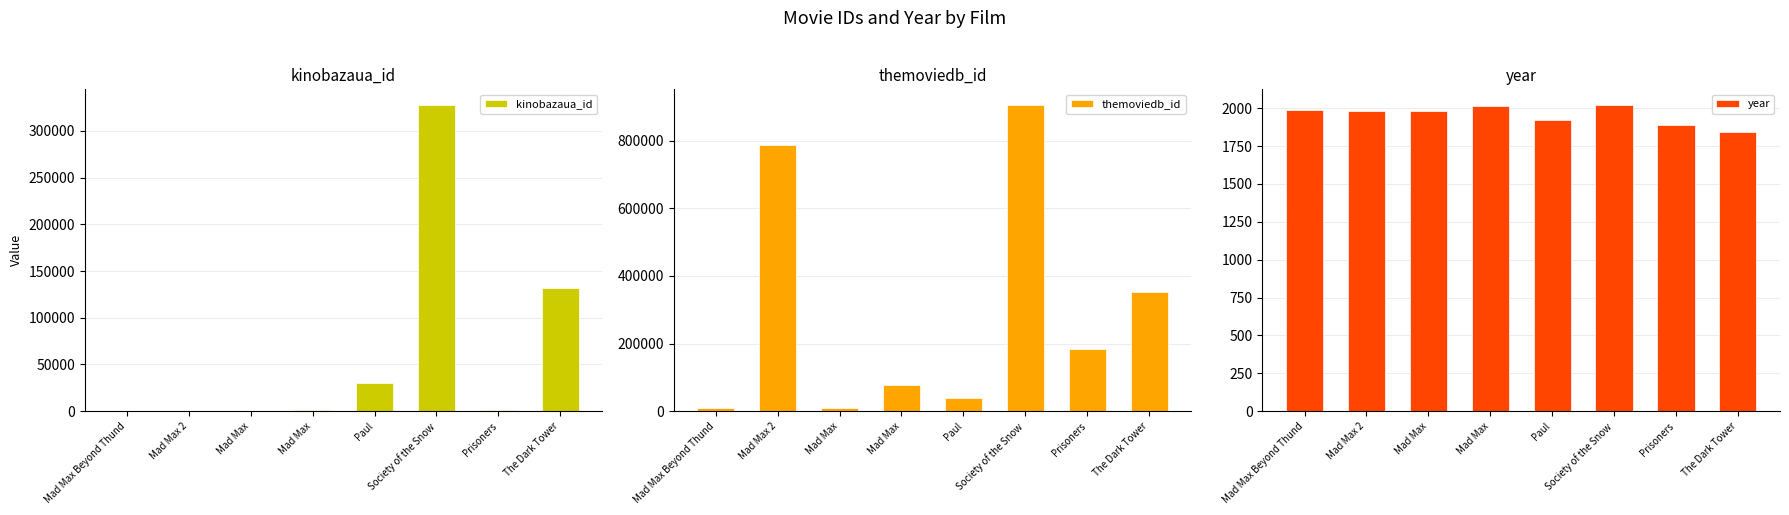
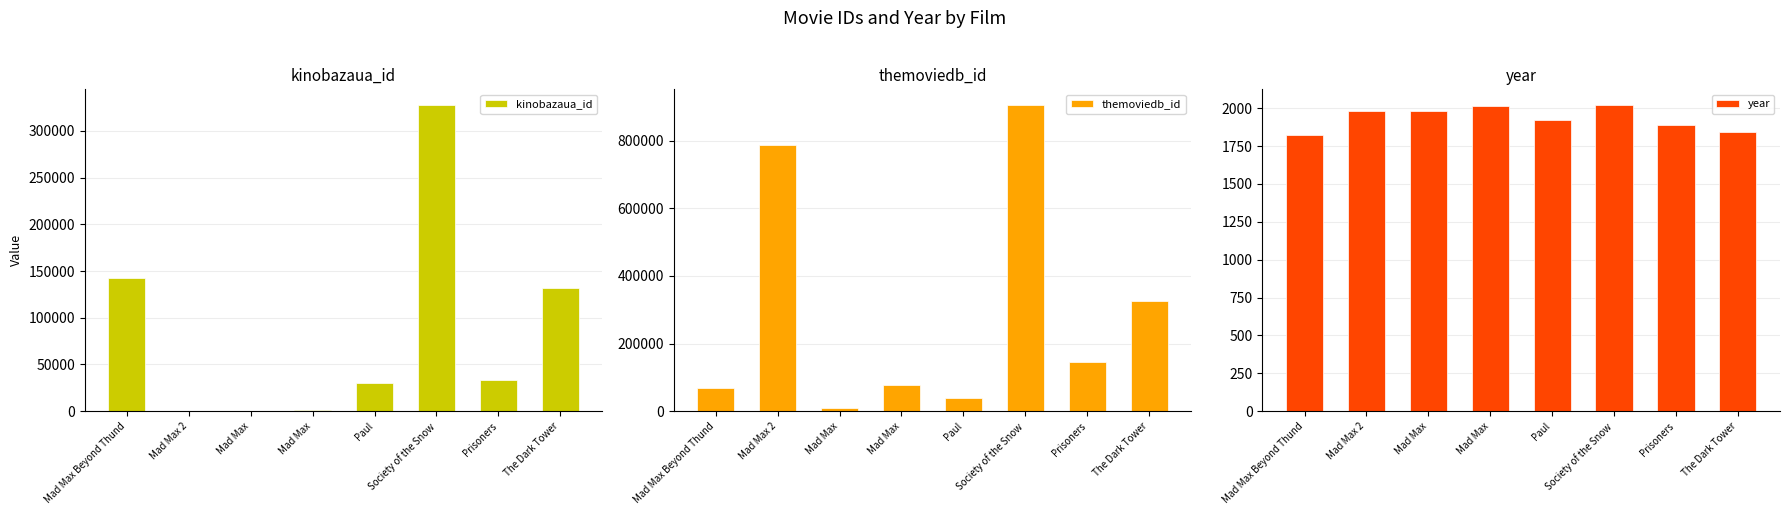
  {
    "kinobazaua_id": {
-     "Mad Max Beyond Thund": 0,
+     "Mad Max Beyond Thund": 140000,
      "Paul": 30000,
      "Society of the Snow": 330000,
-     "Prisoners": 0,
+     "Prisoners": 30000,
      "The Dark Tower": 130000
    },
    "themoviedb_id": {
-     "Mad Max Beyond Thund": 10000,
+     "Mad Max Beyond Thund": 70000,
      "Mad Max 2": 790000,
      "Paul": 40000,
      "Society of the Snow": 910000,
-     "Prisoners": 180000,
-     "The Dark Tower": 350000
+     "Prisoners": 150000,
+     "The Dark Tower": 330000
    },
    "year": {
-     "Mad Max Beyond Thund": 1990,
+     "Mad Max Beyond Thund": 1830,
      "Mad Max 2": 1980,
      "Paul": 1920,
      "Society of the Snow": 2020,
      "Prisoners": 1890,
      "The Dark Tower": 1840
    }
  }
